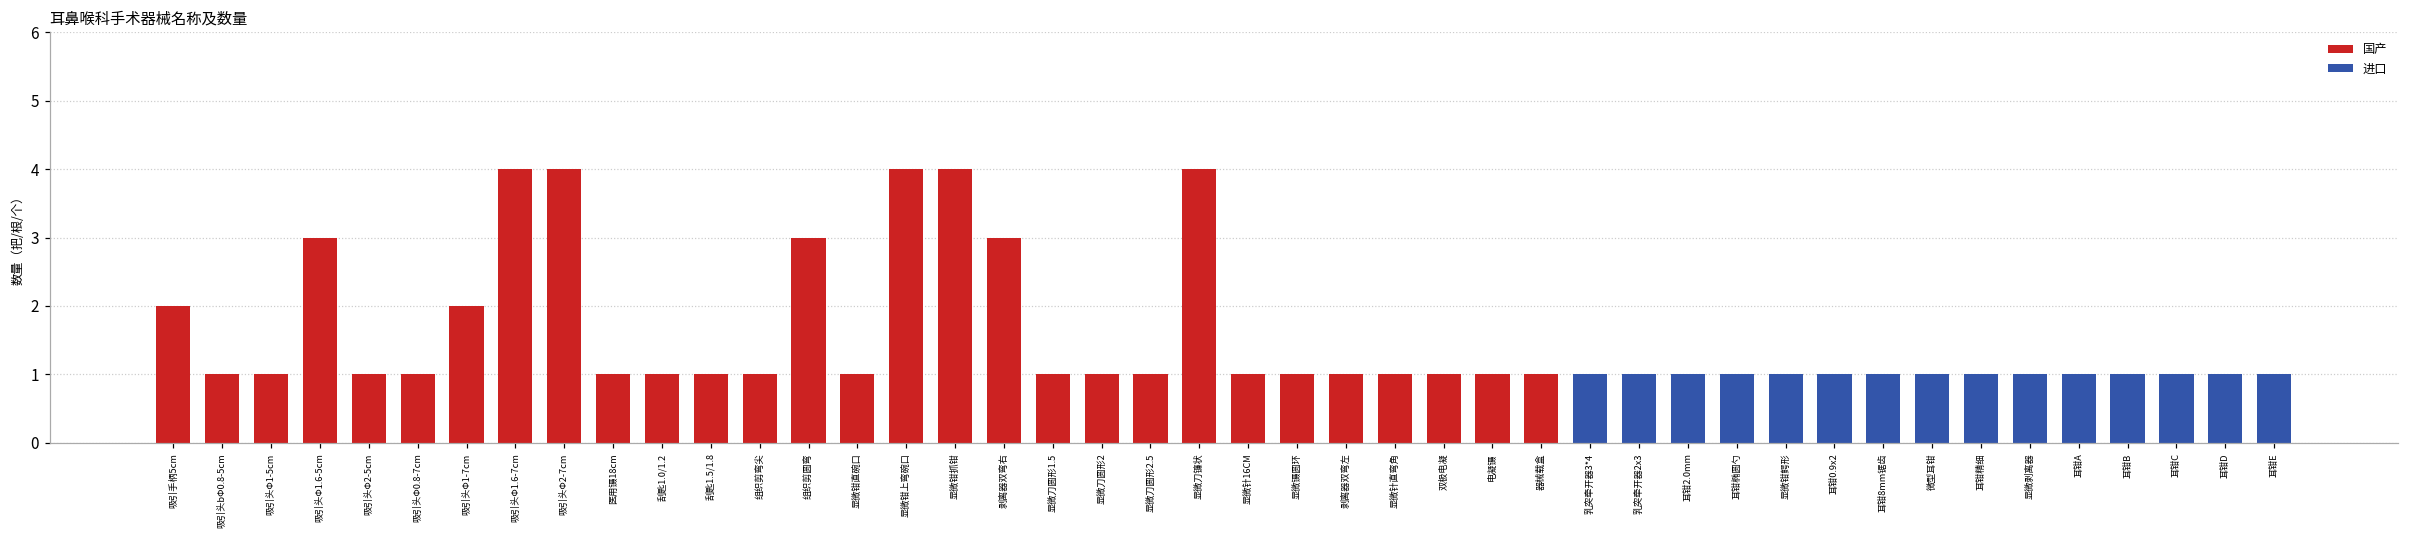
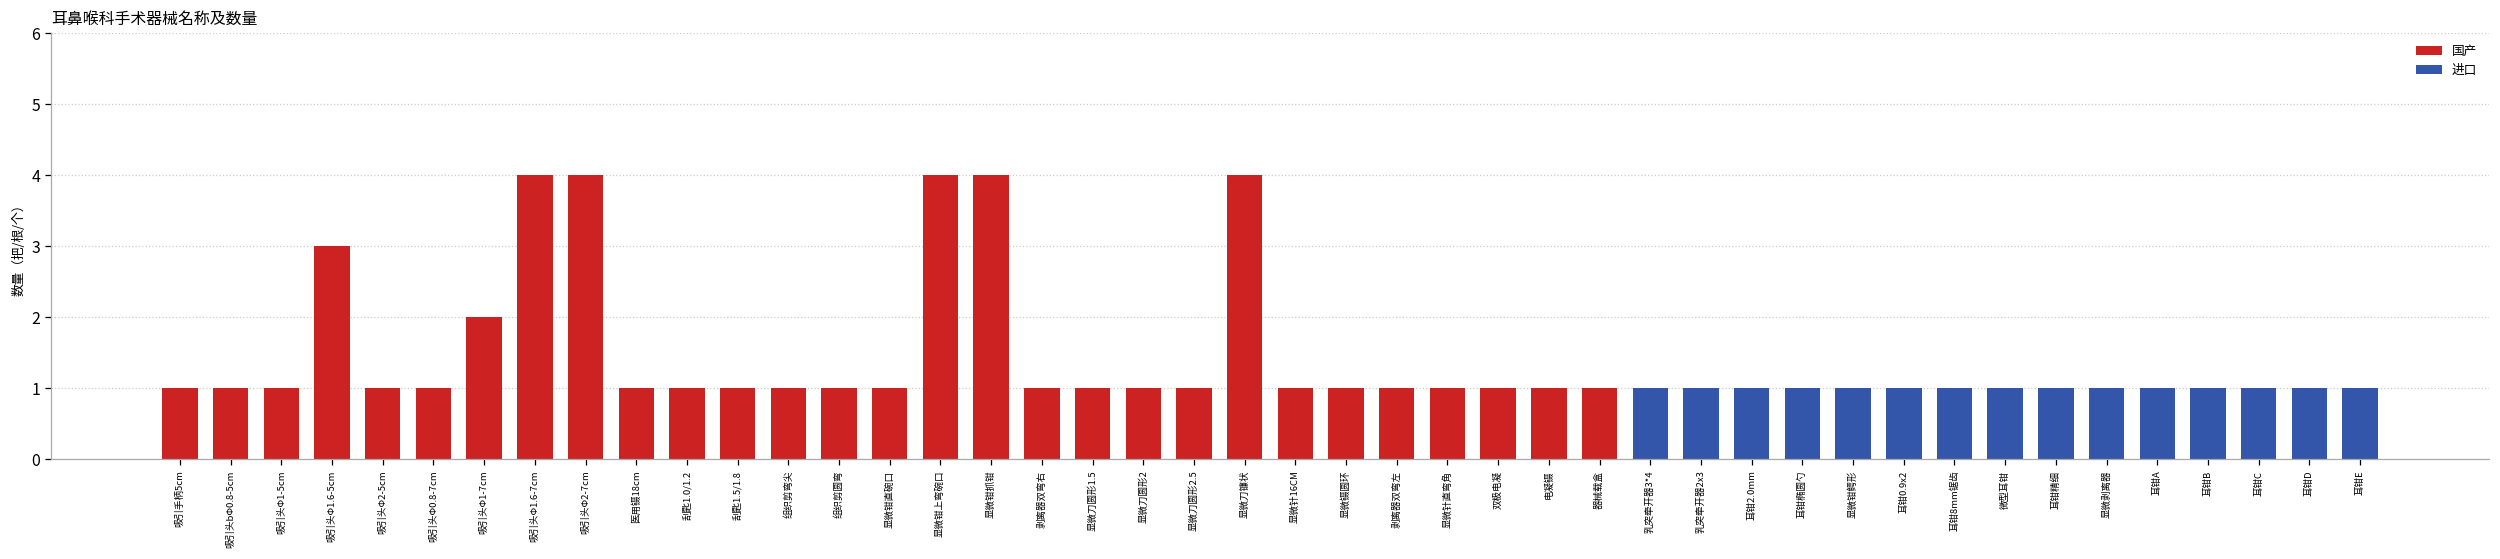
  {
    "国产": {
-     "吸引手柄5cm": 2,
+     "吸引手柄5cm": 1,
      "吸引头bΦ0.8-5cm": 1,
      "吸引头Φ1-5cm": 1,
      "吸引头Φ1.6-5cm": 3,
      "吸引头Φ2-5cm": 1,
      "吸引头Φ0.8-7cm": 1,
      "吸引头Φ1-7cm": 2,
      "吸引头Φ1.6-7cm": 4,
      "吸引头Φ2-7cm": 4,
      "医用镊18cm": 1,
      "刮匙1.0/1.2": 1,
      "刮匙1.5/1.8": 1,
      "组织剪弯尖": 1,
-     "组织剪圆弯": 3,
+     "组织剪圆弯": 1,
      "显微钳直碗口": 1,
      "显微钳上弯碗口": 4,
      "显微钳抓钳": 4,
-     "剥离器双弯右": 3,
+     "剥离器双弯右": 1,
      "显微刀圆形1.5": 1,
      "显微刀圆形2": 1,
      "显微刀圆形2.5": 1,
      "显微刀镰状": 4,
      "显微针16CM": 1,
      "显微镊圆环": 1,
      "剥离器双弯左": 1,
      "显微针直弯角": 1,
      "双极电凝": 1,
      "电凝镊": 1,
      "器械载盒": 1
    },
    "进口": {
      "乳突牵开器3*4": 1,
      "乳突牵开器2x3": 1,
      "耳钳2.0mm": 1,
      "耳钳椭圆勺": 1,
      "显微钳鳄形": 1,
      "耳钳0.9x2": 1,
      "耳钳8mm锯齿": 1,
      "微型耳钳": 1,
      "耳钳精细": 1,
      "显微剥离器": 1,
      "耳钳A": 1,
      "耳钳B": 1,
      "耳钳C": 1,
      "耳钳D": 1,
      "耳钳E": 1
    }
  }
